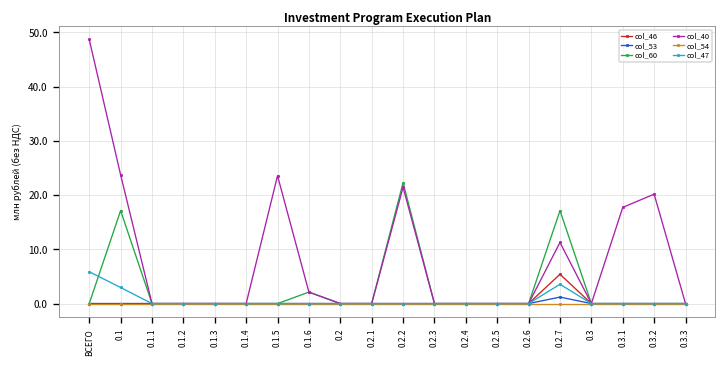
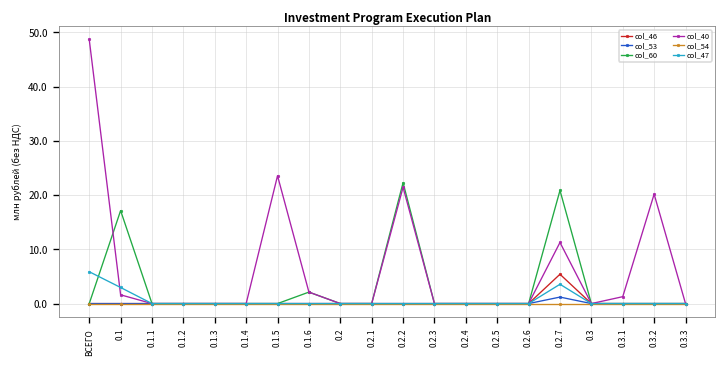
  {
    "col_46": {
      "0.2.7": 5
    },
    "col_53": {
      "0.2.7": 1
    },
    "col_60": {
      "0.1": 17,
      "0.2.2": 22,
-     "0.2.7": 17
+     "0.2.7": 21
    },
    "col_40": {
      "ВСЕГО": 49,
-     "0.1": 24,
+     "0.1": 2,
      "0.1.5": 24,
      "0.2.2": 21,
      "0.2.7": 11,
-     "0.3.1": 18,
+     "0.3.1": 1,
      "0.3.2": 20
    },
    "col_54": {
      "0.2.7": 0
    },
    "col_47": {
      "ВСЕГО": 6,
      "0.1": 3,
      "0.2.7": 4
    }
  }
